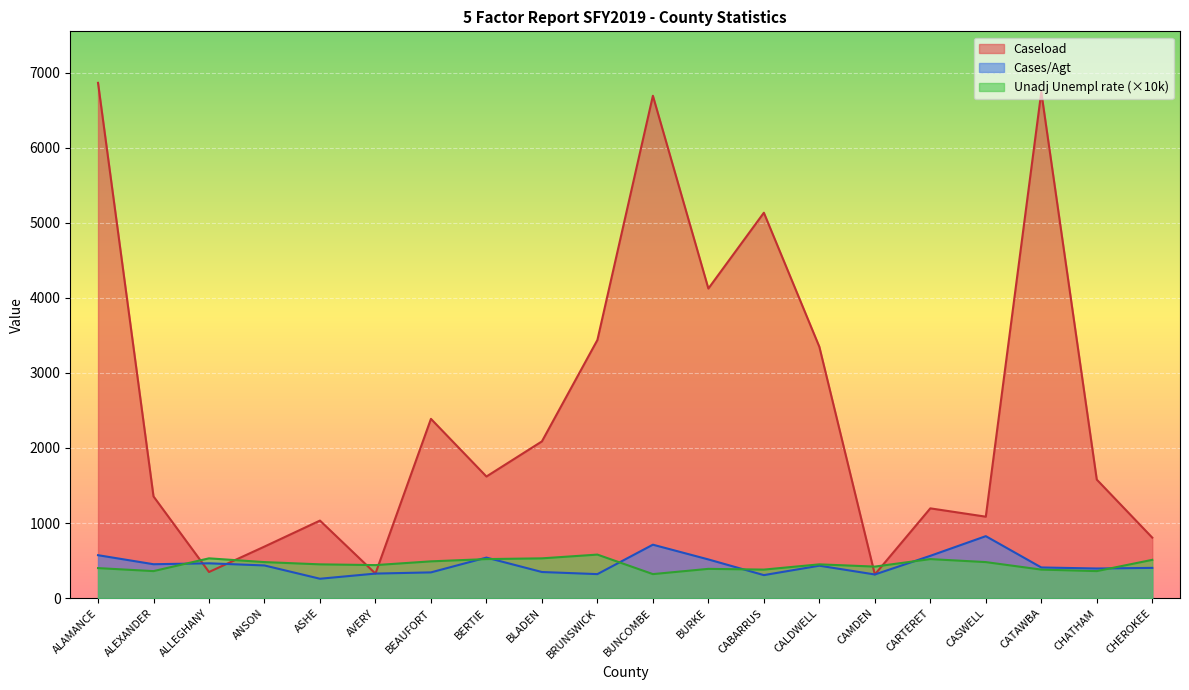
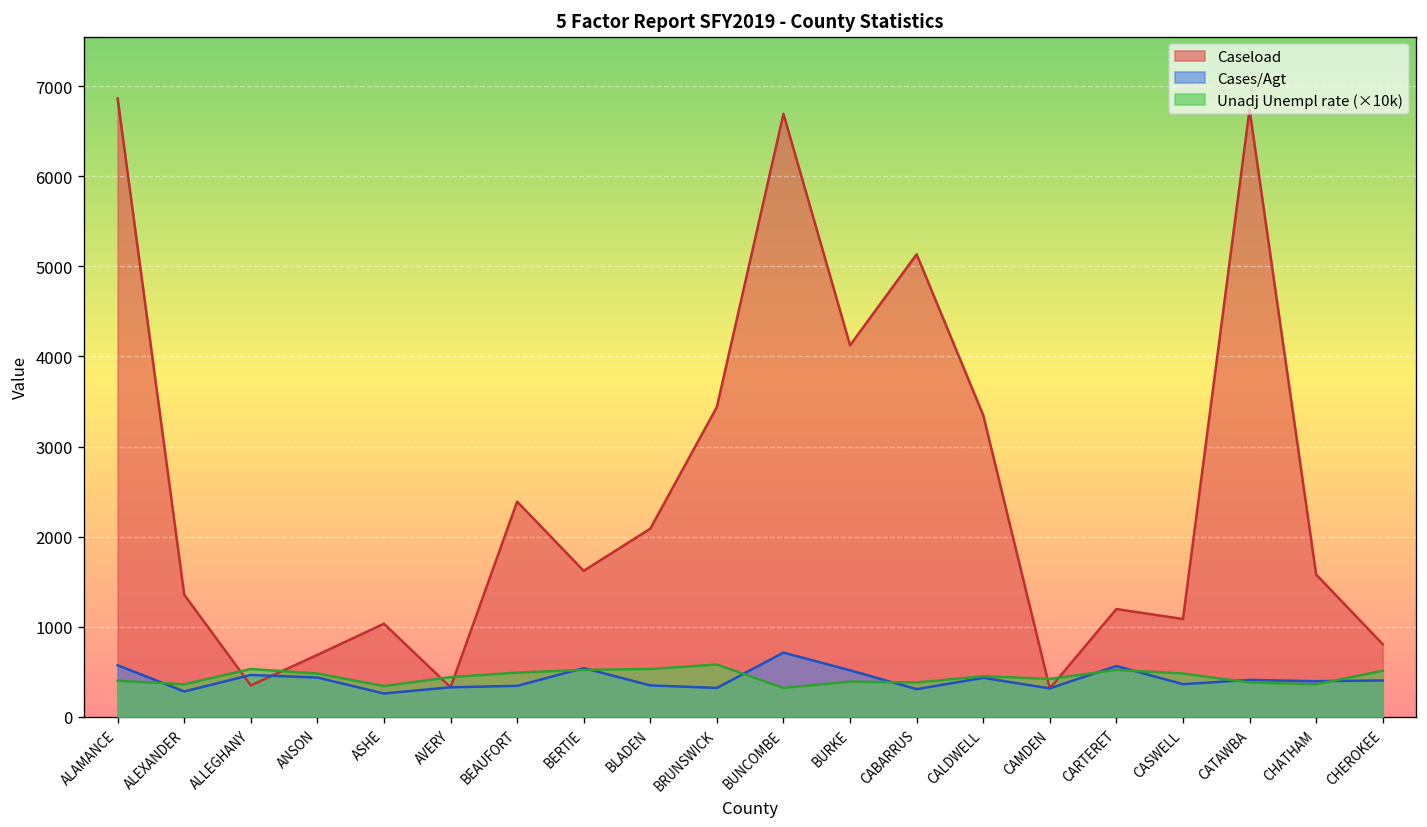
  {
    "Caseload": {
      "ALAMANCE": 6900,
      "ALEXANDER": 1400,
      "ALLEGHANY": 300,
      "ANSON": 700,
      "ASHE": 1000,
      "BEAUFORT": 2400,
      "BERTIE": 1600,
      "BLADEN": 2100,
      "BRUNSWICK": 3400,
      "BUNCOMBE": 6700,
      "BURKE": 4100,
      "CABARRUS": 5100,
      "CALDWELL": 3300,
      "CARTERET": 1200,
      "CASWELL": 1100,
      "CHATHAM": 1600,
      "CHEROKEE": 800
    },
    "Cases/Agt": {
      "ALAMANCE": 600,
-     "ALEXANDER": 500,
+     "ALEXANDER": 300,
      "ALLEGHANY": 500,
      "ANSON": 400,
      "ASHE": 300,
      "BEAUFORT": 300,
      "BLADEN": 300,
      "BRUNSWICK": 300,
      "BUNCOMBE": 700,
      "BURKE": 500,
      "CABARRUS": 300,
      "CARTERET": 600,
-     "CASWELL": 800,
+     "CASWELL": 400,
      "CHATHAM": 400,
      "CHEROKEE": 400
    },
    "Unadj Unempl rate (×10k)": {
      "ALAMANCE": 400,
      "ALEXANDER": 400,
      "ALLEGHANY": 500,
      "ANSON": 500,
-     "ASHE": 500,
+     "ASHE": 300,
      "AVERY": 400,
      "BEAUFORT": 500,
      "BLADEN": 500,
      "BRUNSWICK": 600,
      "BUNCOMBE": 300,
      "BURKE": 400,
      "CABARRUS": 400,
      "CAMDEN": 400,
      "CARTERET": 500,
      "CASWELL": 500,
      "CHATHAM": 400,
      "CHEROKEE": 500
    }
  }
